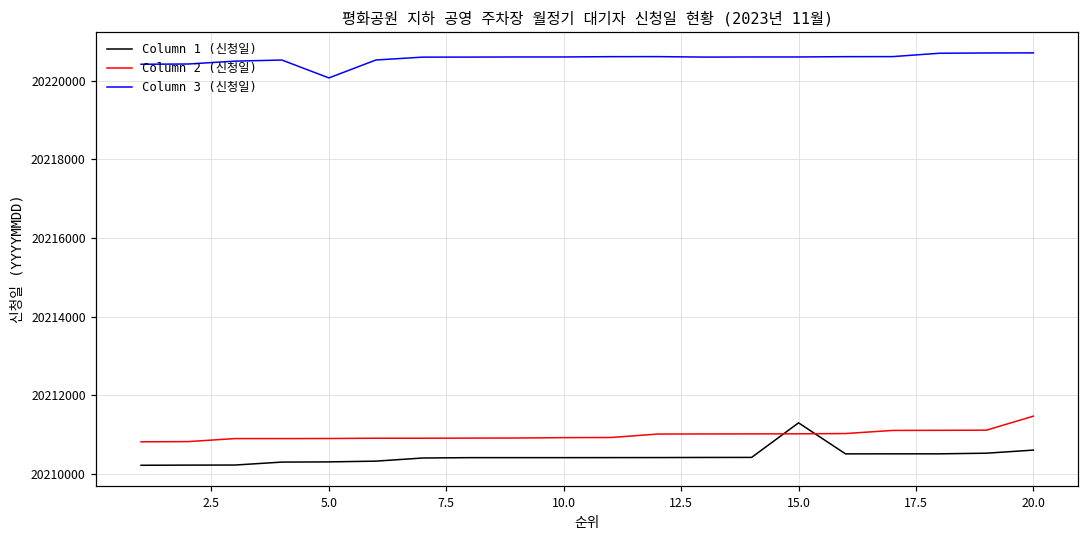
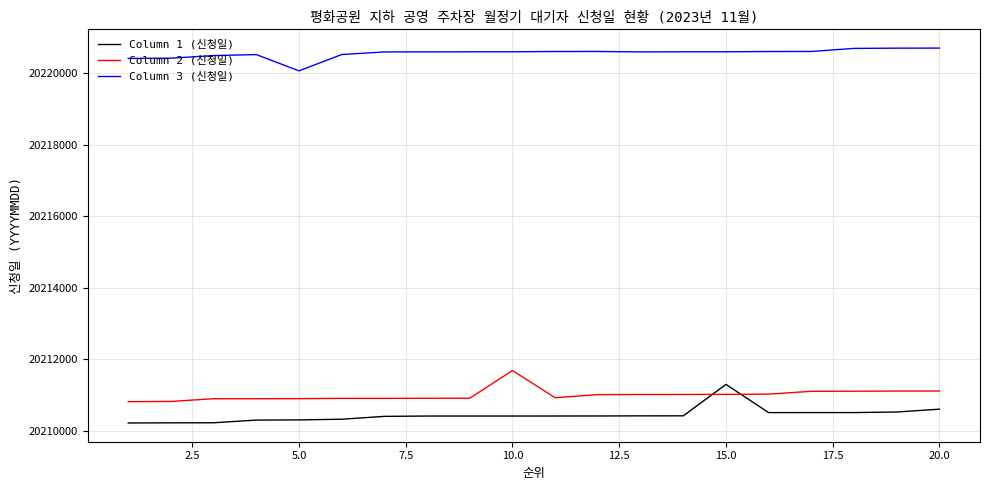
  {
    "Column 1 (신청일)": {
      "5.0": 20210300,
      "10.0": 20210400,
      "15.0": 20211300,
      "20.0": 20210600
    },
    "Column 2 (신청일)": {
      "5.0": 20210900,
-     "10.0": 20210900,
+     "10.0": 20211700,
      "15.0": 20211000,
-     "20.0": 20211500
+     "20.0": 20211100
    },
    "Column 3 (신청일)": {
      "5.0": 20220100,
      "10.0": 20220600,
      "15.0": 20220600,
      "20.0": 20220700
    }
  }
